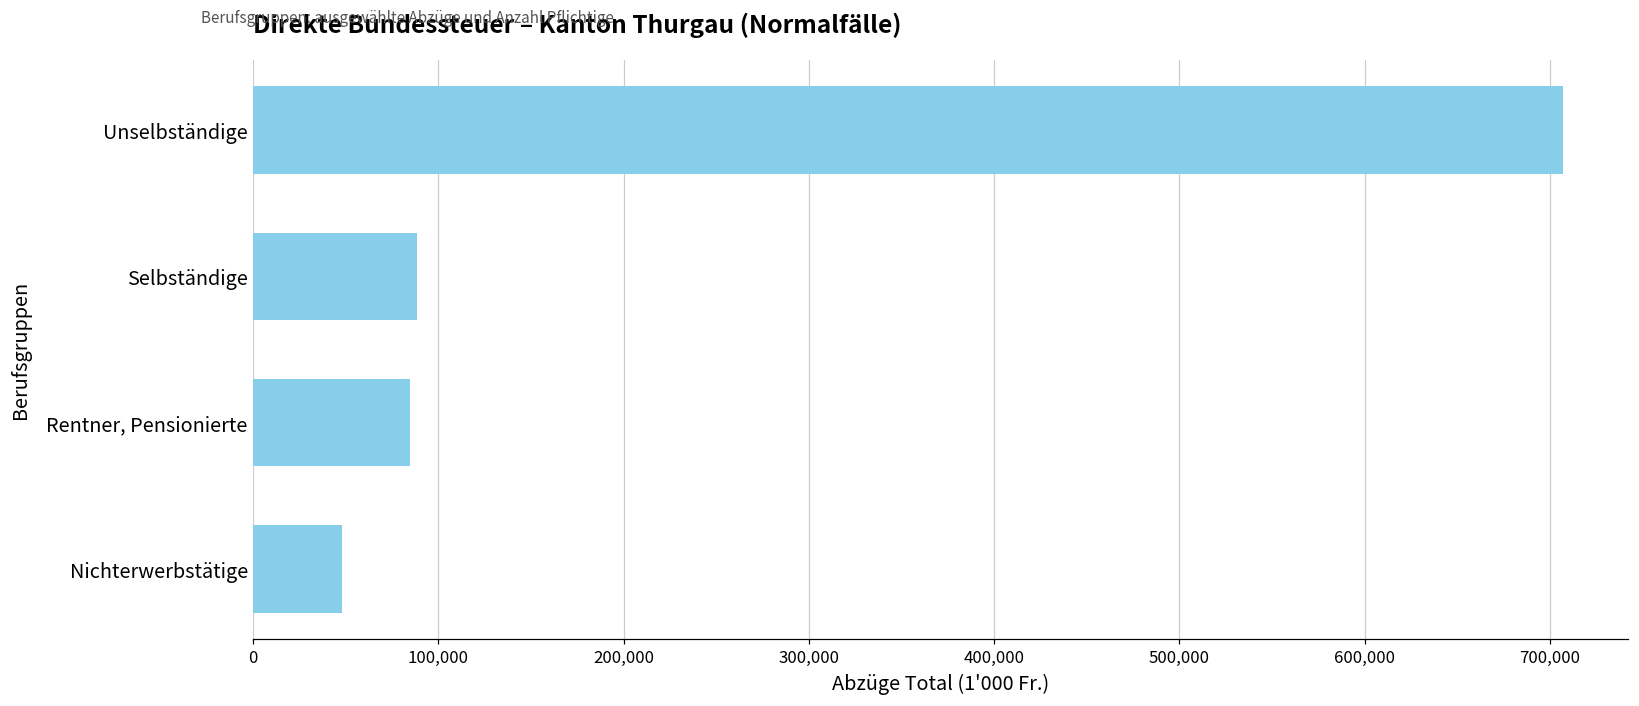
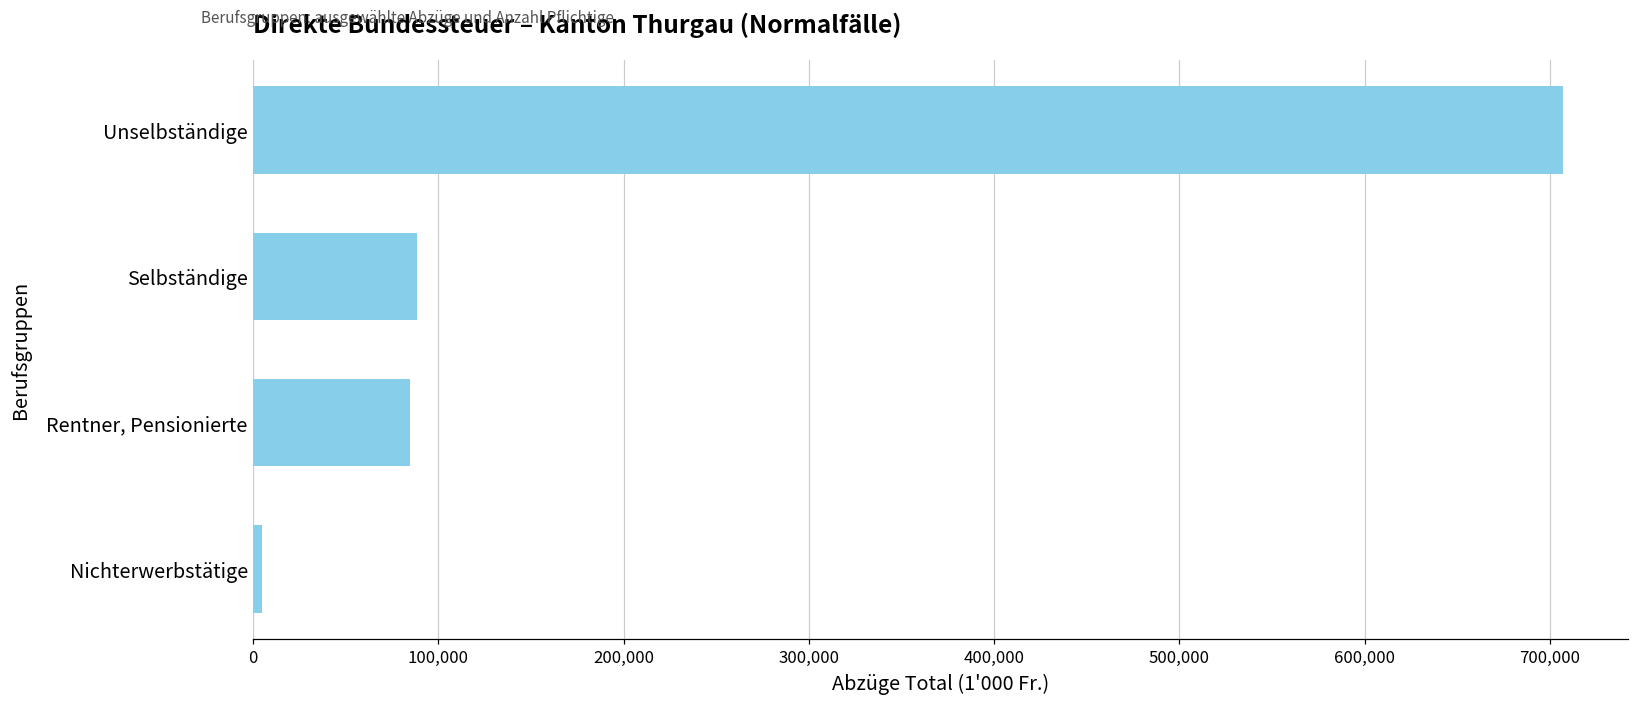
  {
    "Unselbständige": "707,000",
    "Selbständige": "88,000",
    "Rentner, Pensionierte": "85,000",
-   "Nichterwerbstätige": "48,000"
+   "Nichterwerbstätige": "5,000"
  }
